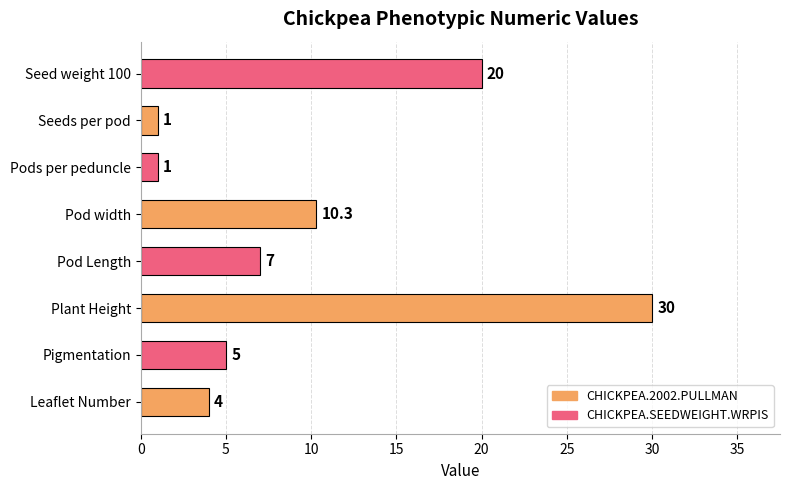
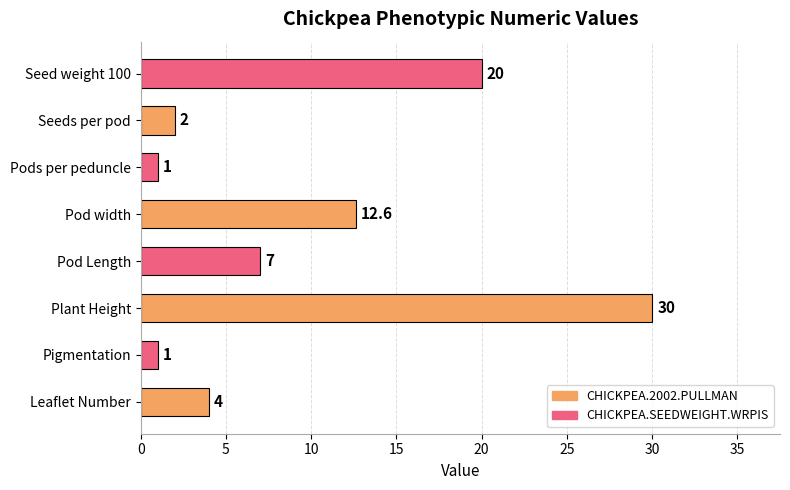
  {
    "Seed weight 100": 20,
-   "Seeds per pod": 1,
+   "Seeds per pod": 2,
    "Pods per peduncle": 1,
-   "Pod width": 10.3,
+   "Pod width": 12.6,
    "Pod Length": 7,
    "Plant Height": 30,
-   "Pigmentation": 5,
+   "Pigmentation": 1,
    "Leaflet Number": 4
  }
